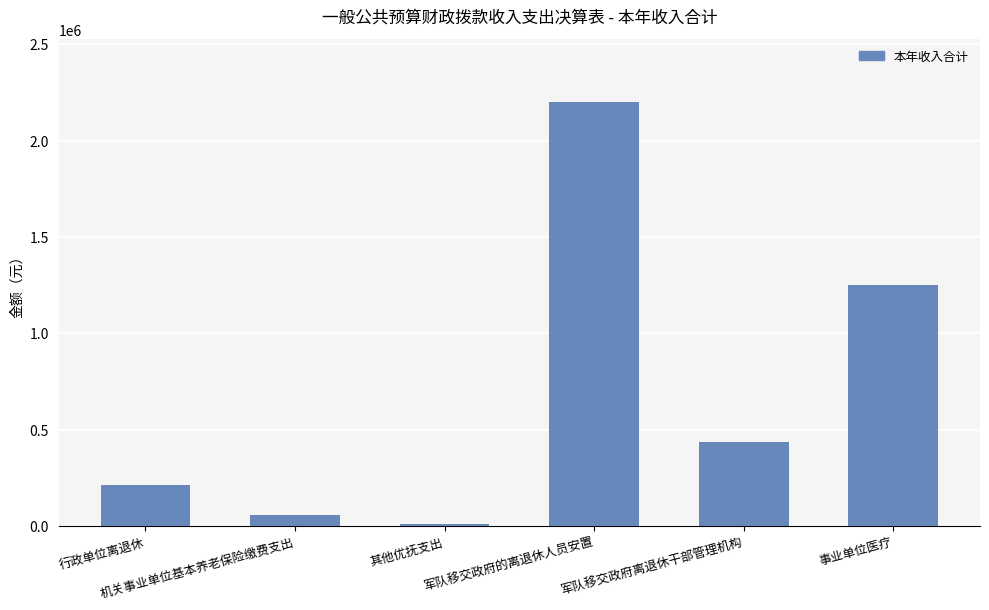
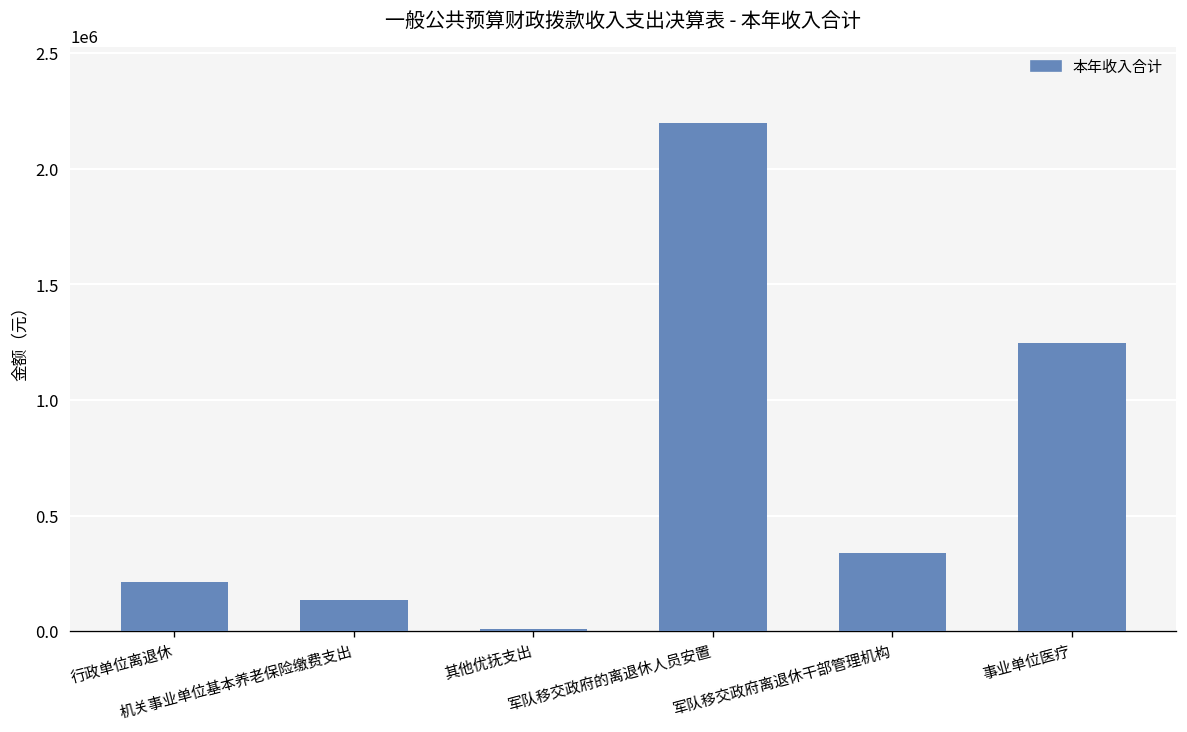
  {
    "行政单位离退休": 210000,
-   "机关事业单位基本养老保险缴费支出": 50000,
+   "机关事业单位基本养老保险缴费支出": 130000,
    "军队移交政府的离退休人员安置": 2200000,
-   "军队移交政府离退休干部管理机构": 440000,
+   "军队移交政府离退休干部管理机构": 340000,
    "事业单位医疗": 1250000
  }
